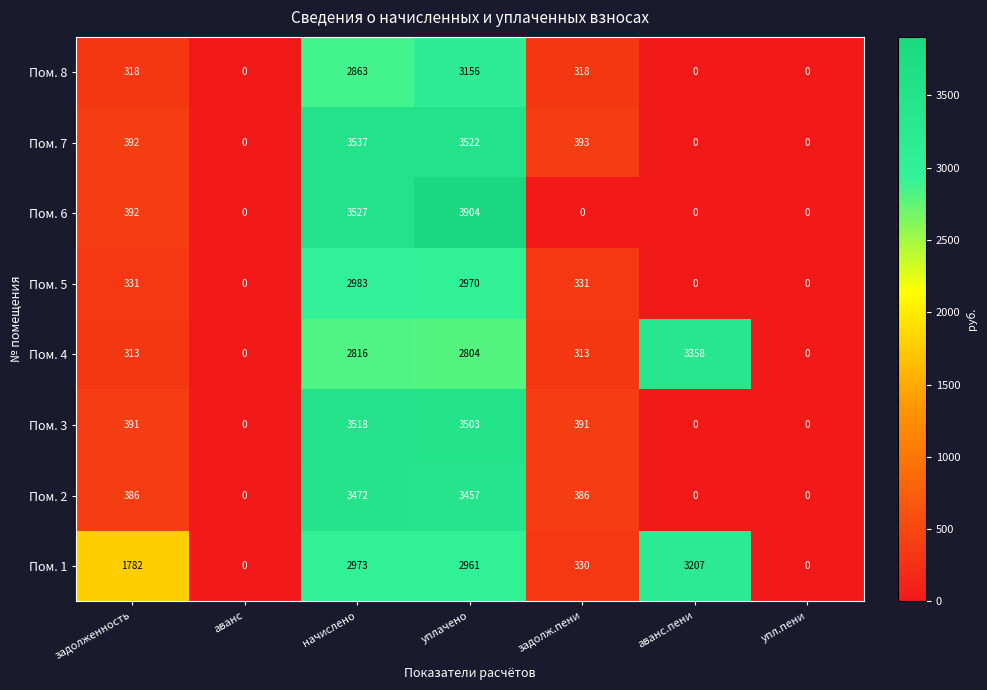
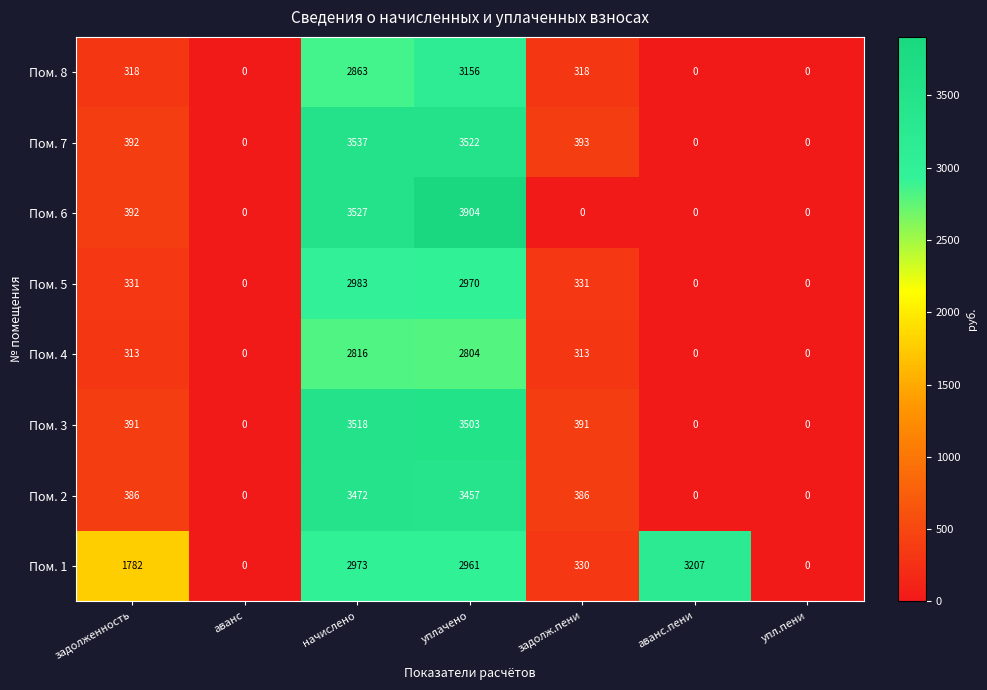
  {
    "Пом. 8": {
      "задолженность": 318,
      "аванс": 0,
      "начислено": 2863,
      "уплачено": 3156,
      "задолж.пени": 318,
      "аванс.пени": 0,
      "упл.пени": 0
    },
    "Пом. 7": {
      "задолженность": 392,
      "аванс": 0,
      "начислено": 3537,
      "уплачено": 3522,
      "задолж.пени": 393,
      "аванс.пени": 0,
      "упл.пени": 0
    },
    "Пом. 6": {
      "задолженность": 392,
      "аванс": 0,
      "начислено": 3527,
      "уплачено": 3904,
      "задолж.пени": 0,
      "аванс.пени": 0,
      "упл.пени": 0
    },
    "Пом. 5": {
      "задолженность": 331,
      "аванс": 0,
      "начислено": 2983,
      "уплачено": 2970,
      "задолж.пени": 331,
      "аванс.пени": 0,
      "упл.пени": 0
    },
    "Пом. 4": {
      "задолженность": 313,
      "аванс": 0,
      "начислено": 2816,
      "уплачено": 2804,
      "задолж.пени": 313,
-     "аванс.пени": 3358,
+     "аванс.пени": 0,
      "упл.пени": 0
    },
    "Пом. 3": {
      "задолженность": 391,
      "аванс": 0,
      "начислено": 3518,
      "уплачено": 3503,
      "задолж.пени": 391,
      "аванс.пени": 0,
      "упл.пени": 0
    },
    "Пом. 2": {
      "задолженность": 386,
      "аванс": 0,
      "начислено": 3472,
      "уплачено": 3457,
      "задолж.пени": 386,
      "аванс.пени": 0,
      "упл.пени": 0
    },
    "Пом. 1": {
      "задолженность": 1782,
      "аванс": 0,
      "начислено": 2973,
      "уплачено": 2961,
      "задолж.пени": 330,
      "аванс.пени": 3207,
      "упл.пени": 0
    }
  }
